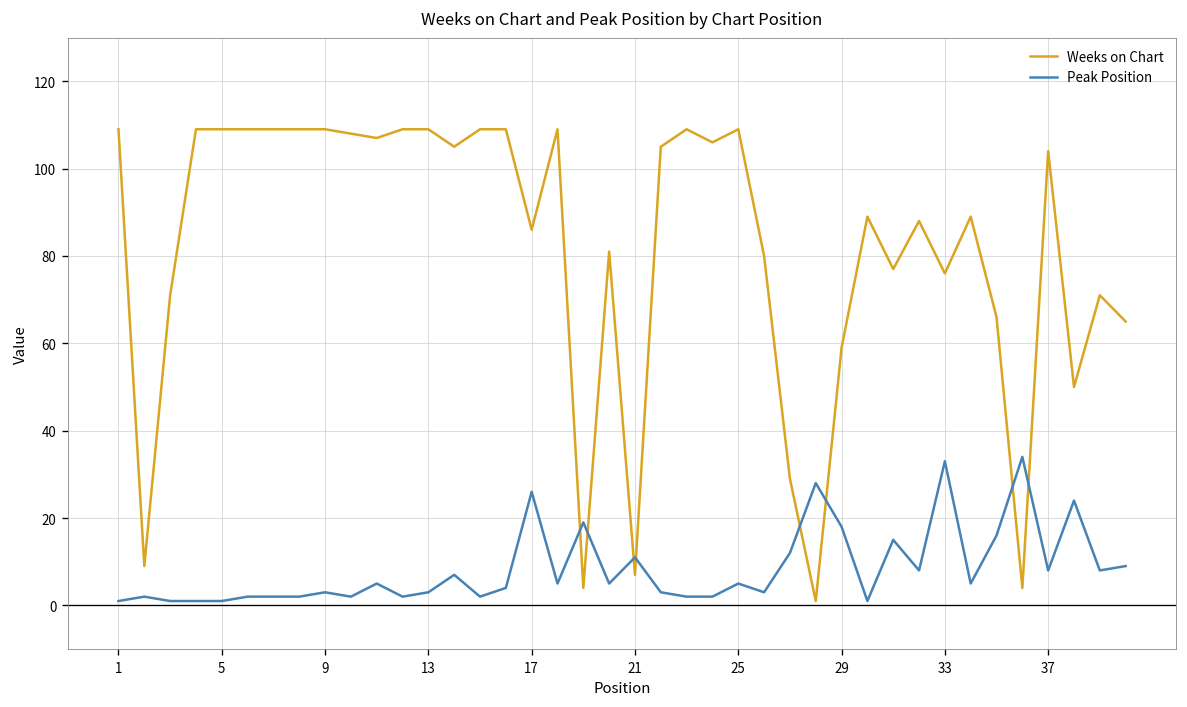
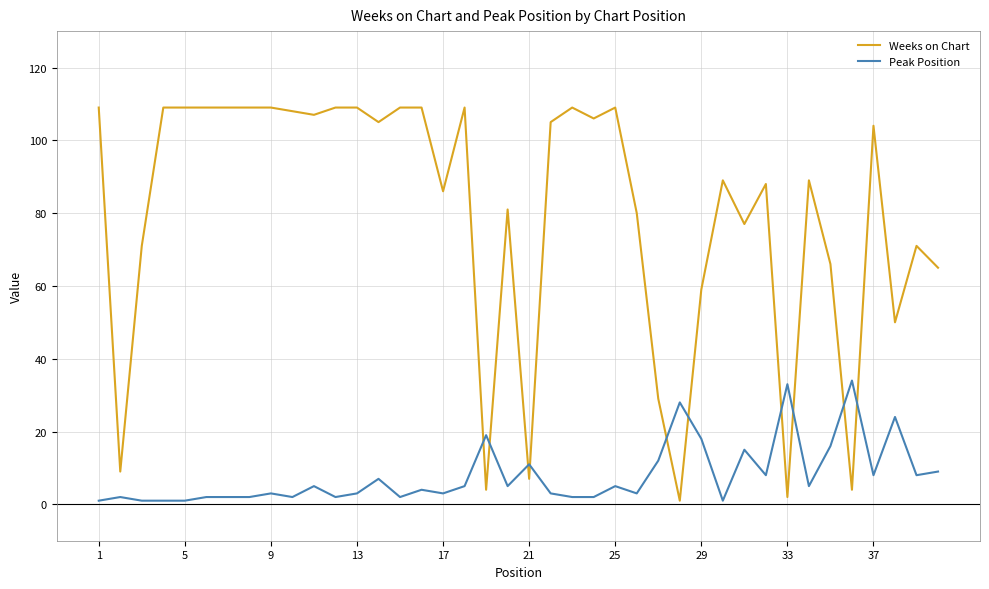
  {
    "Weeks on Chart": {
      "1": 109,
      "5": 109,
      "9": 109,
      "13": 109,
      "17": 86,
      "21": 7,
      "25": 109,
      "29": 59,
-     "33": 76,
+     "33": 2,
      "37": 104
    },
    "Peak Position": {
      "1": 1,
      "5": 1,
      "9": 3,
      "13": 3,
-     "17": 26,
+     "17": 3,
      "21": 11,
      "25": 5,
      "29": 18,
      "33": 33,
      "37": 8
    }
  }
